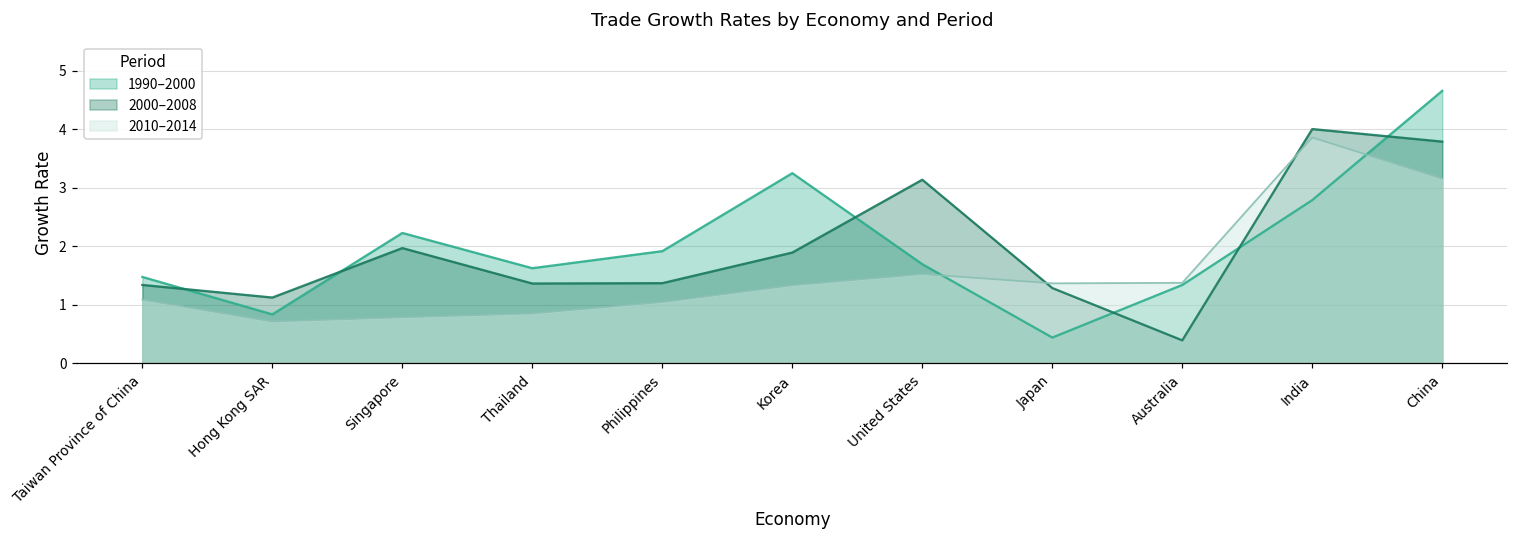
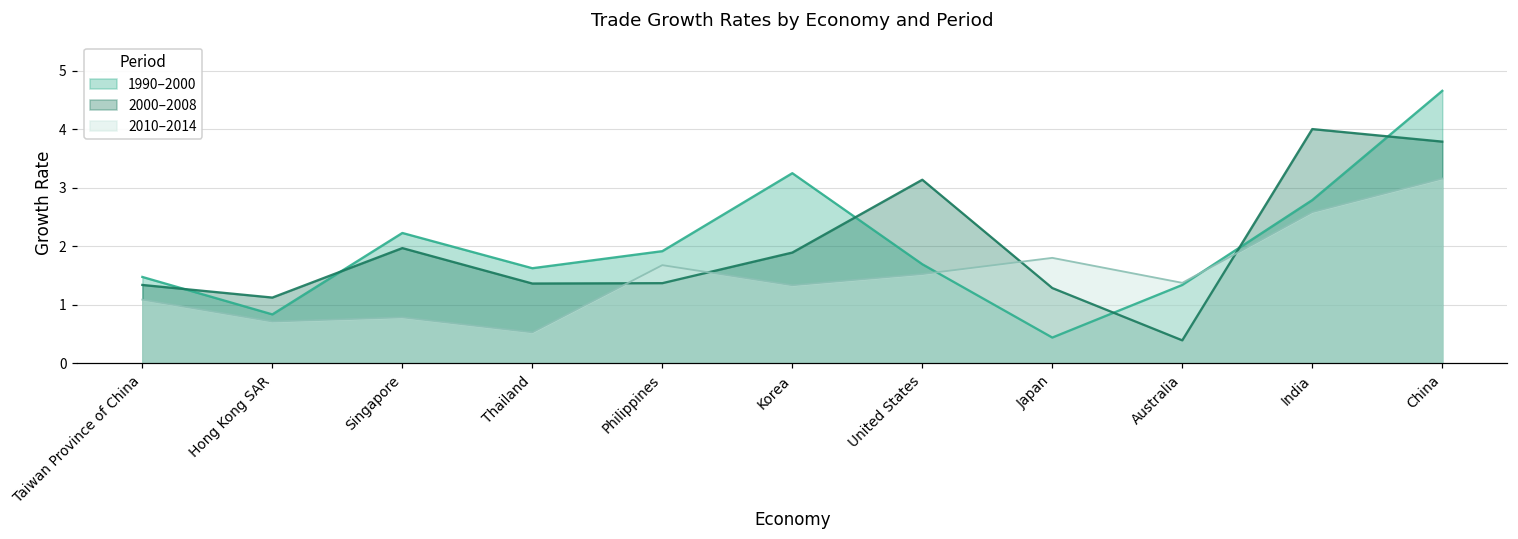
  {
    "2010–2014": {
      "Taiwan Province of China": 1.1,
      "Hong Kong SAR": 0.7,
      "Singapore": 0.8,
-     "Thailand": 0.9,
-     "Philippines": 1.0,
+     "Thailand": 0.5,
+     "Philippines": 1.7,
      "Korea": 1.3,
      "United States": 1.5,
-     "Japan": 1.4,
-     "India": 3.9,
+     "Japan": 1.8,
+     "India": 2.6,
      "China": 3.2
    }
  }
